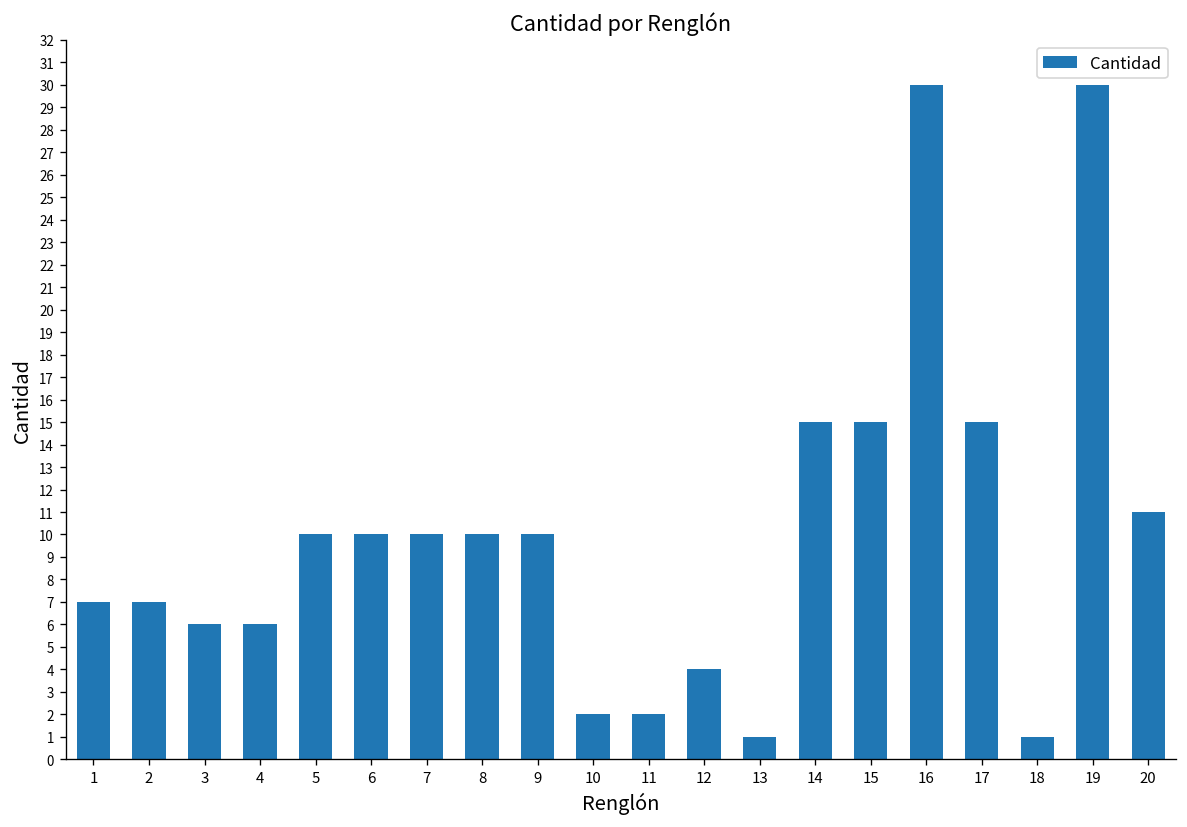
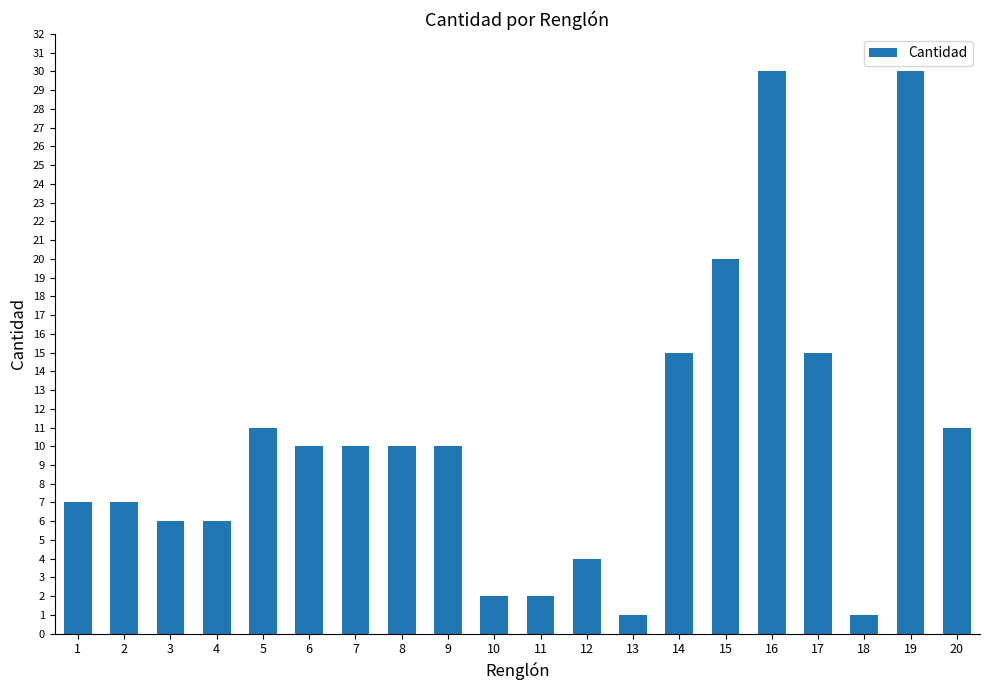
  {
    "1": 7,
    "2": 7,
    "3": 6,
    "4": 6,
-   "5": 10,
+   "5": 11,
    "6": 10,
    "7": 10,
    "8": 10,
    "9": 10,
    "10": 2,
    "11": 2,
    "12": 4,
    "13": 1,
    "14": 15,
-   "15": 15,
+   "15": 20,
    "16": 30,
    "17": 15,
    "18": 1,
    "19": 30,
    "20": 11
  }
